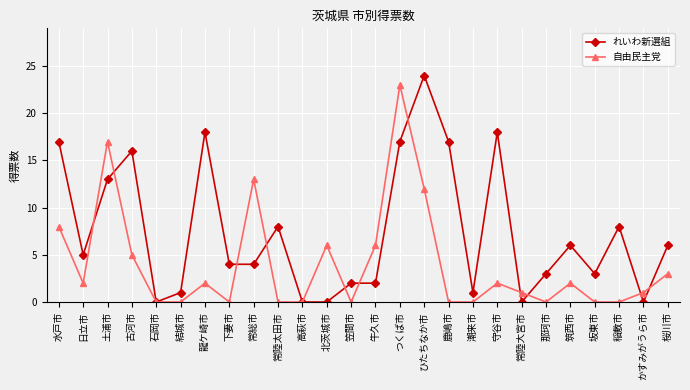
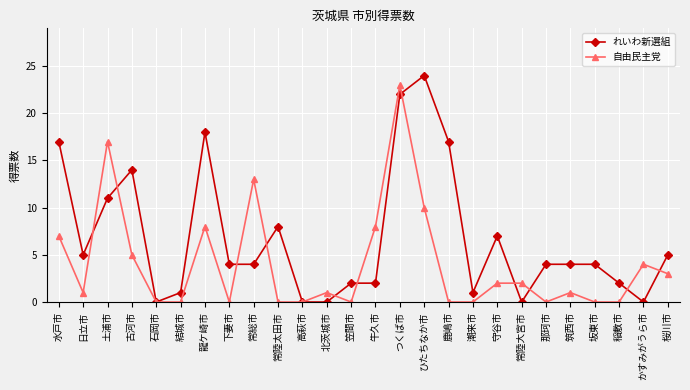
  {
    "れいわ新選組": {
      "水戸市": 17,
      "日立市": 5,
-     "土浦市": 13,
-     "古河市": 16,
+     "土浦市": 11,
+     "古河市": 14,
      "結城市": 1,
      "龍ケ崎市": 18,
      "下妻市": 4,
      "常総市": 4,
      "常陸太田市": 8,
      "北茨城市": 0,
      "笠間市": 2,
      "牛久市": 2,
-     "つくば市": 17,
+     "つくば市": 22,
      "ひたちなか市": 24,
      "鹿嶋市": 17,
      "潮来市": 1,
-     "守谷市": 18,
+     "守谷市": 7,
      "常陸大宮市": 0,
-     "那珂市": 3,
-     "筑西市": 6,
-     "坂東市": 3,
-     "稲敷市": 8,
+     "那珂市": 4,
+     "筑西市": 4,
+     "坂東市": 4,
+     "稲敷市": 2,
      "かすみがうら市": 0,
-     "桜川市": 6
+     "桜川市": 5
    },
    "自由民主党": {
-     "水戸市": 8,
-     "日立市": 2,
+     "水戸市": 7,
+     "日立市": 1,
      "土浦市": 17,
      "古河市": 5,
      "結城市": 0,
-     "龍ケ崎市": 2,
+     "龍ケ崎市": 8,
      "下妻市": 0,
      "常総市": 13,
      "常陸太田市": 0,
-     "北茨城市": 6,
+     "北茨城市": 1,
      "笠間市": 0,
-     "牛久市": 6,
+     "牛久市": 8,
      "つくば市": 23,
-     "ひたちなか市": 12,
+     "ひたちなか市": 10,
      "鹿嶋市": 0,
      "潮来市": 0,
      "守谷市": 2,
-     "常陸大宮市": 1,
+     "常陸大宮市": 2,
      "那珂市": 0,
-     "筑西市": 2,
+     "筑西市": 1,
      "坂東市": 0,
      "稲敷市": 0,
-     "かすみがうら市": 1,
+     "かすみがうら市": 4,
      "桜川市": 3
    }
  }
